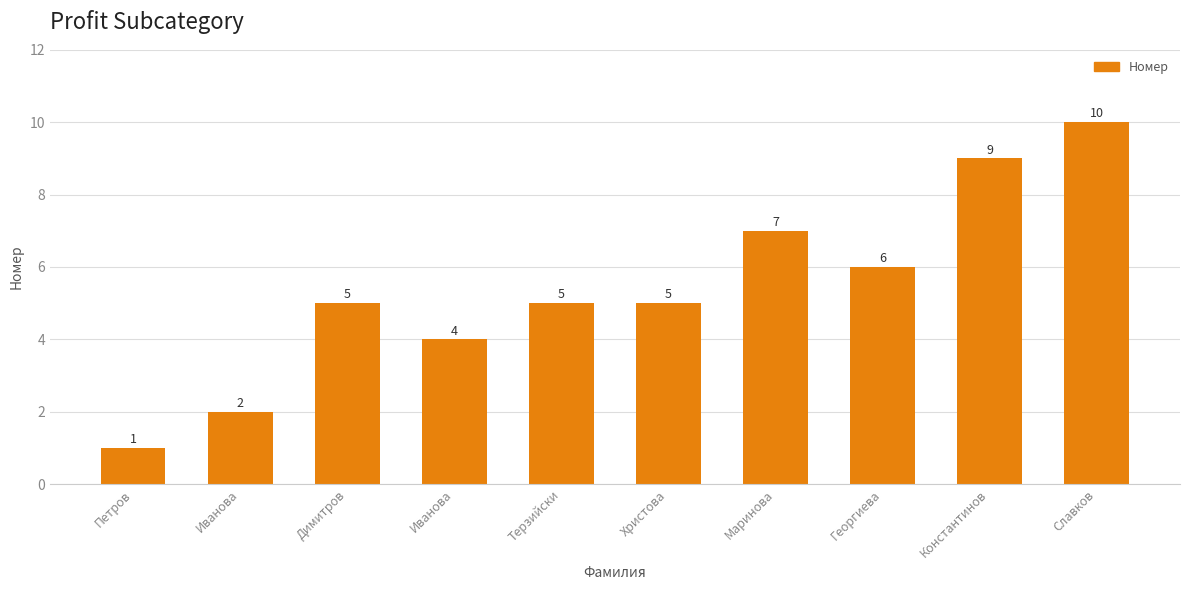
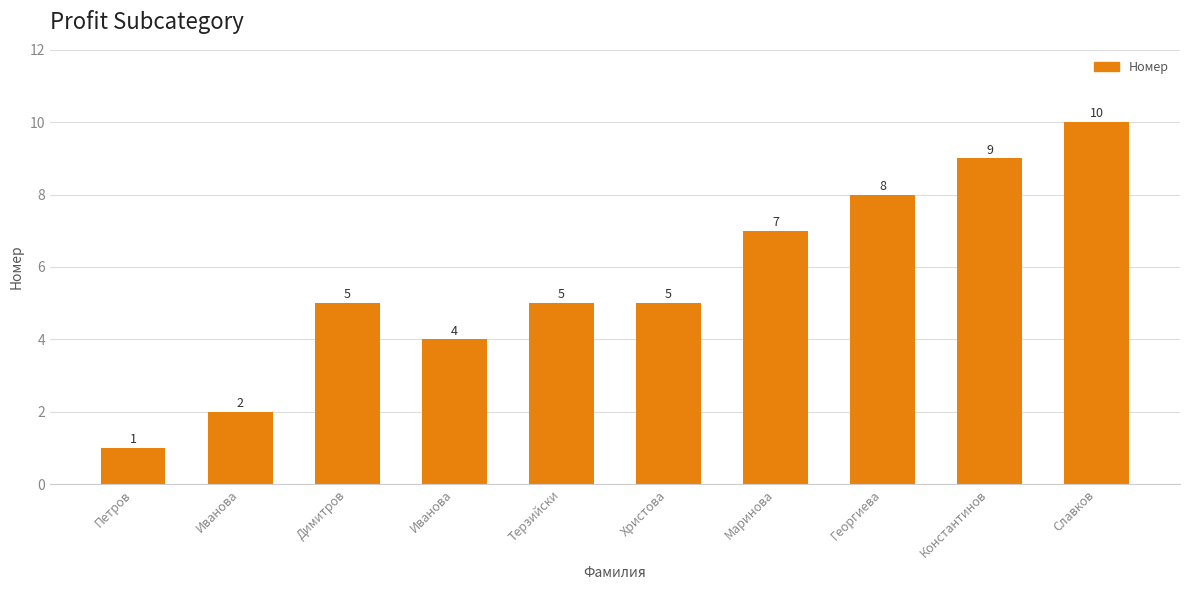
  {
    "Петров": 1,
    "Димитров": 5,
    "Терзийски": 5,
    "Христова": 5,
    "Маринова": 7,
-   "Георгиева": 6,
+   "Георгиева": 8,
    "Константинов": 9,
    "Славков": 10
  }
